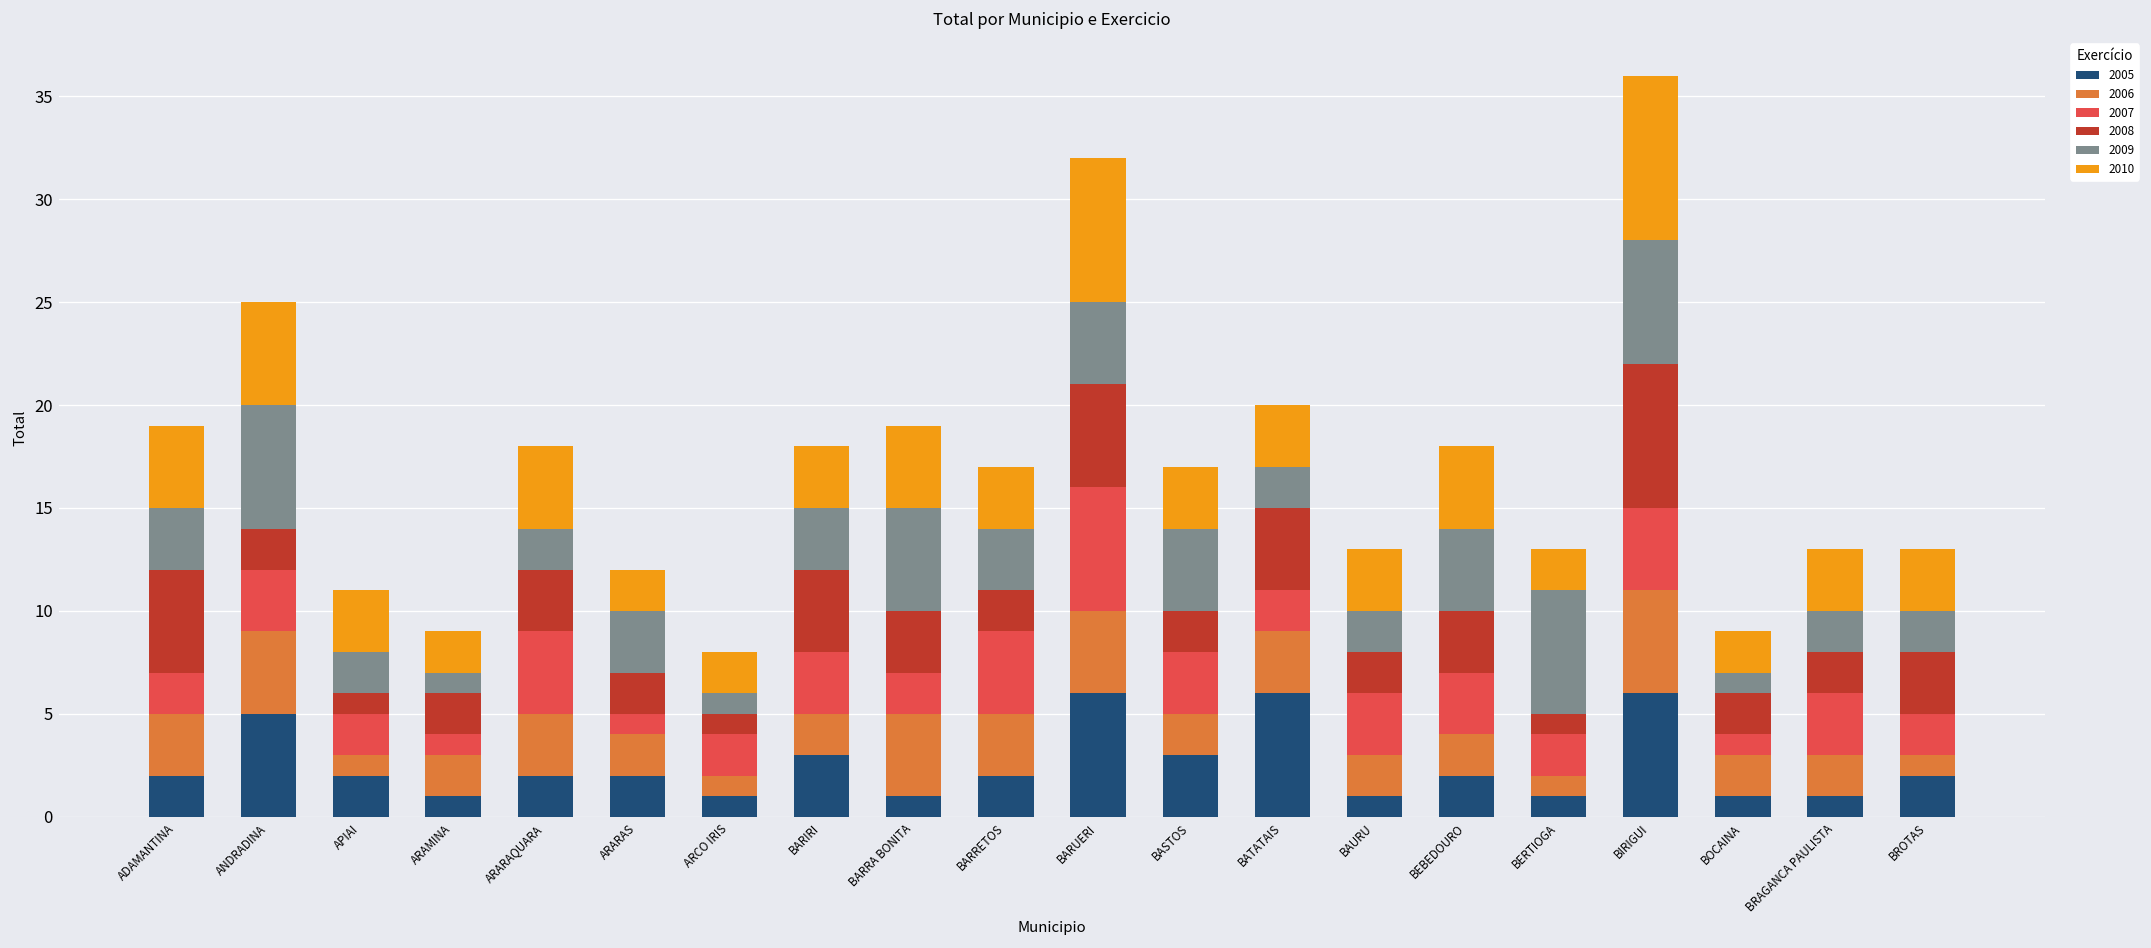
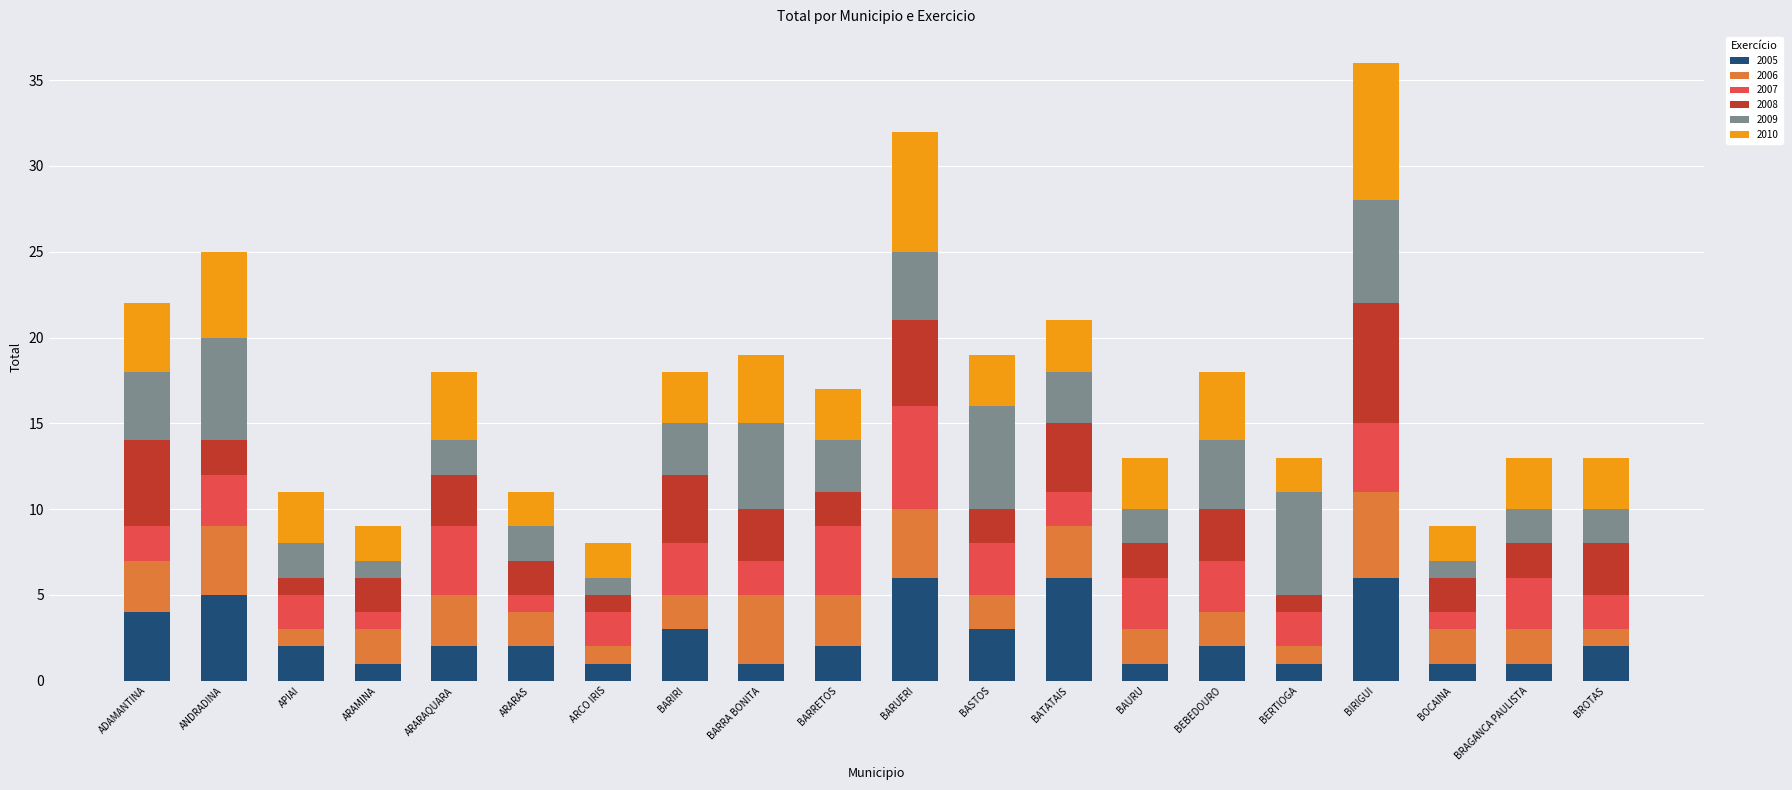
  {
    "2005": {
-     "ADAMANTINA": 2,
+     "ADAMANTINA": 4,
      "ANDRADINA": 5,
      "APIAI": 2,
      "ARAMINA": 1,
      "ARARAQUARA": 2,
      "ARARAS": 2,
      "ARCO IRIS": 1,
      "BARIRI": 3,
      "BARRA BONITA": 1,
      "BARRETOS": 2,
      "BARUERI": 6,
      "BASTOS": 3,
      "BATATAIS": 6,
      "BAURU": 1,
      "BEBEDOURO": 2,
      "BERTIOGA": 1,
      "BIRIGUI": 6,
      "BOCAINA": 1,
      "BRAGANCA PAULISTA": 1,
      "BROTAS": 2
    },
    "2009": {
-     "ADAMANTINA": 3,
+     "ADAMANTINA": 4,
      "ANDRADINA": 6,
      "APIAI": 2,
      "ARAMINA": 1,
      "ARARAQUARA": 2,
-     "ARARAS": 3,
+     "ARARAS": 2,
      "ARCO IRIS": 1,
      "BARIRI": 3,
      "BARRA BONITA": 5,
      "BARRETOS": 3,
      "BARUERI": 4,
-     "BASTOS": 4,
-     "BATATAIS": 2,
+     "BASTOS": 6,
+     "BATATAIS": 3,
      "BAURU": 2,
      "BEBEDOURO": 4,
      "BERTIOGA": 6,
      "BIRIGUI": 6,
      "BOCAINA": 1,
      "BRAGANCA PAULISTA": 2,
      "BROTAS": 2
    }
  }
